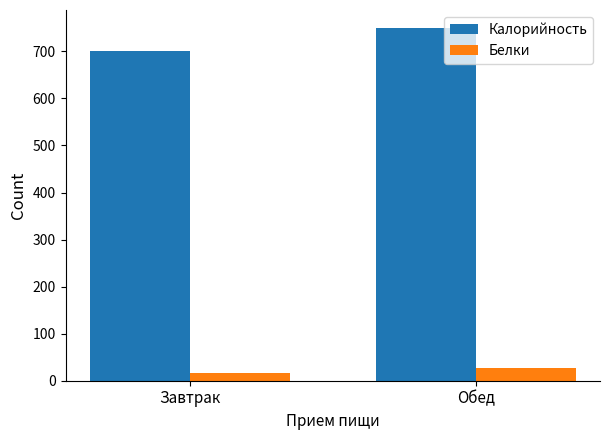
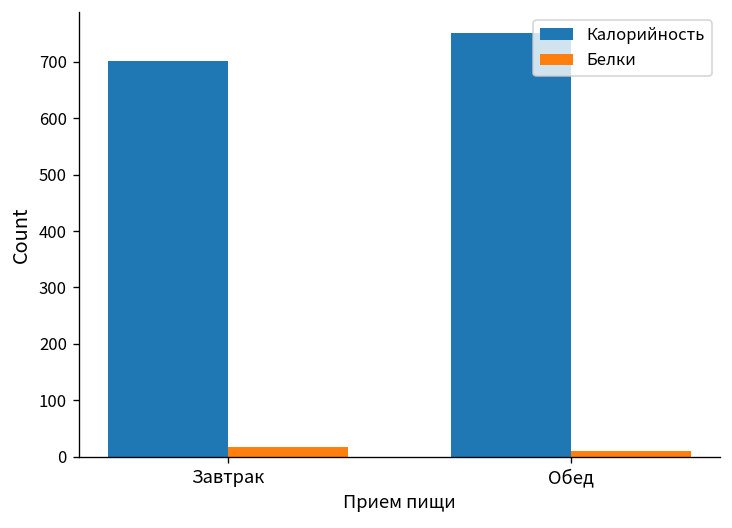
  {
    "Калорийность": {
      "Завтрак": 700,
      "Обед": 750
    },
    "Белки": {
      "Завтрак": 20,
-     "Обед": 30
+     "Обед": 10
    }
  }
